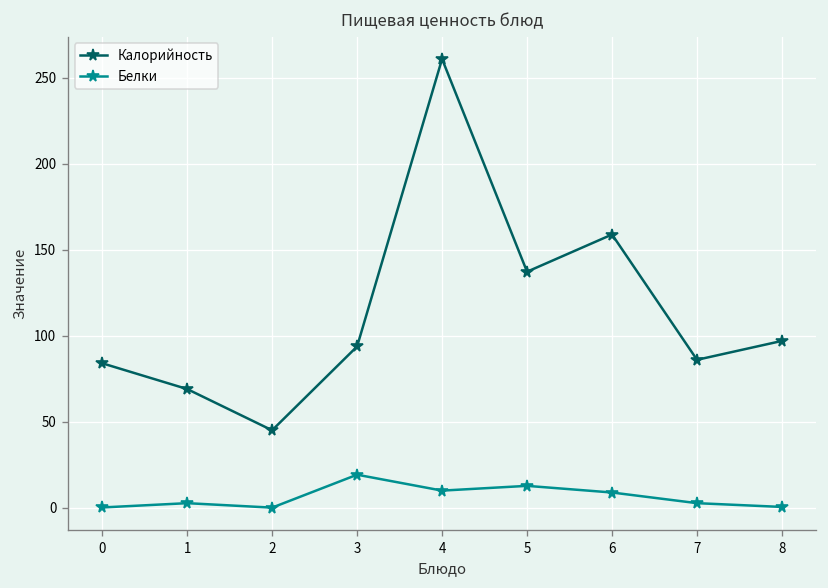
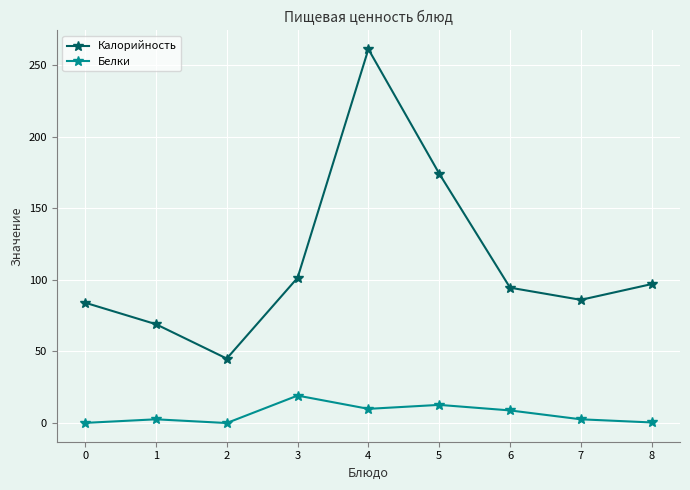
  {
    "Калорийность": {
      "0": 84,
      "1": 69,
      "2": 45,
-     "3": 94,
+     "3": 101,
      "4": 261,
-     "5": 137,
-     "6": 159,
+     "5": 174,
+     "6": 95,
      "7": 86,
      "8": 97
    },
    "Белки": {
      "0": 0,
      "1": 3,
      "2": 0,
      "3": 19,
      "4": 10,
      "5": 13,
      "6": 9,
      "7": 3,
      "8": 0
    }
  }
